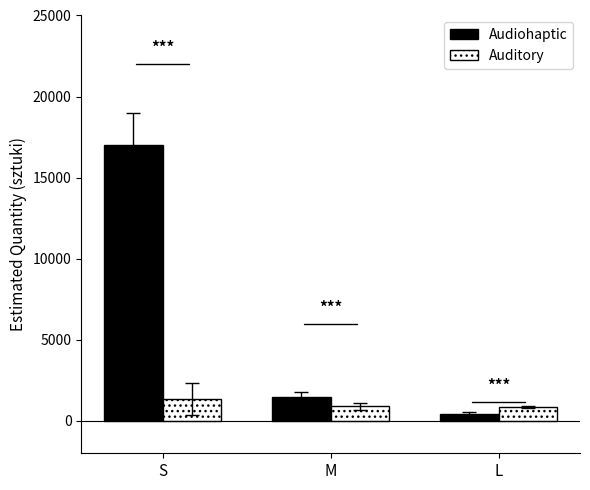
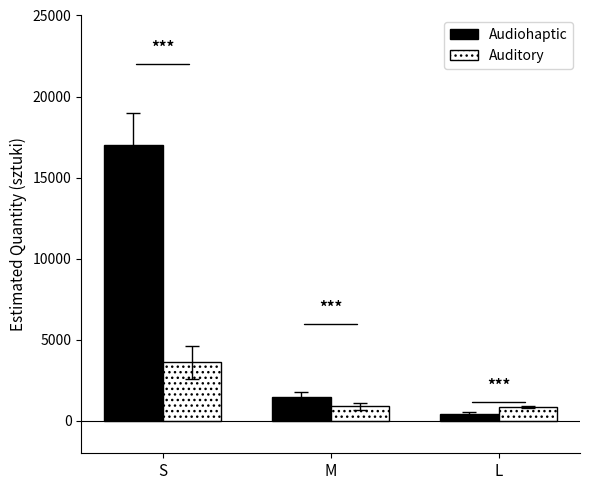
  {
    "Auditory": {
-     "S": 1300,
+     "S": 3600,
      "M": 900,
      "L": 900
    }
  }
